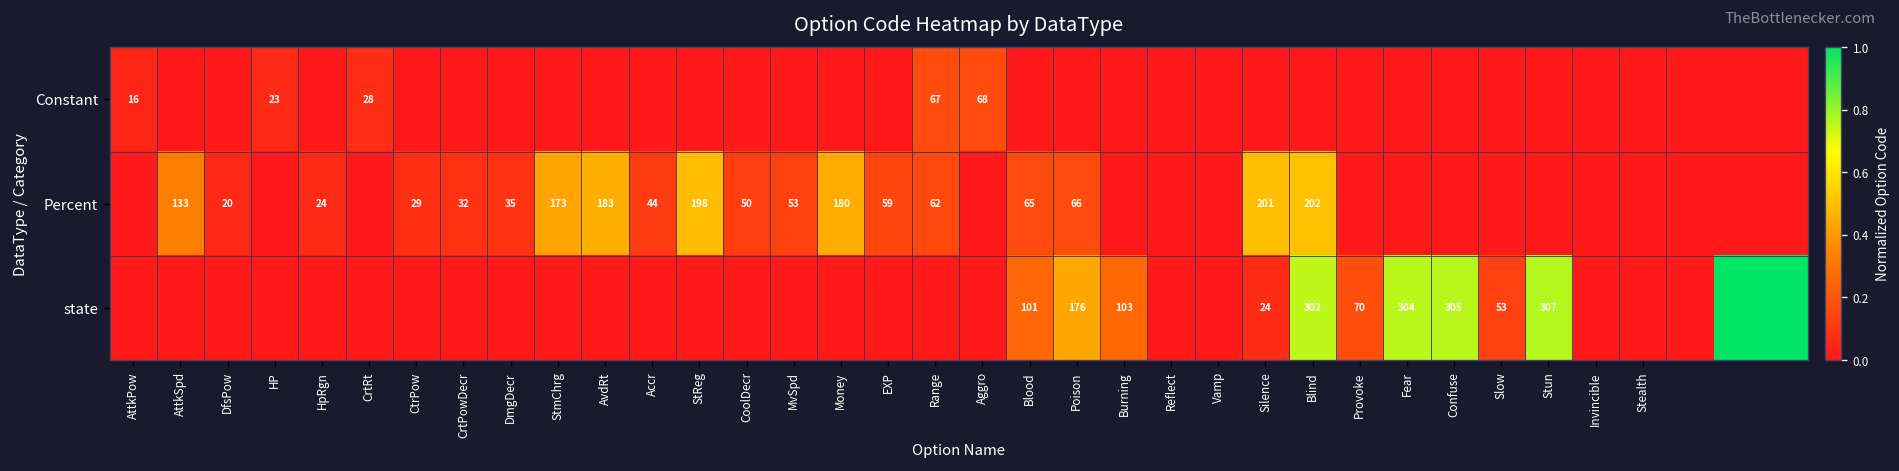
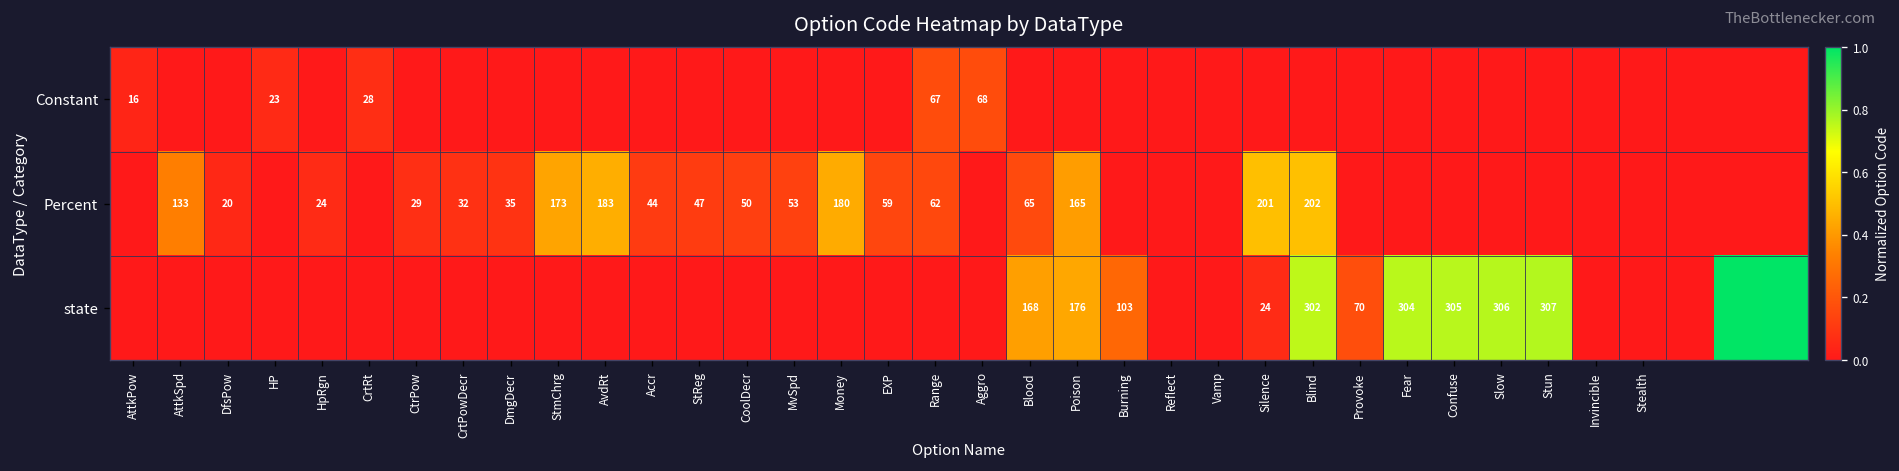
  {
    "Constant": {
      "AttkPow": 16,
      "HP": 23,
      "CrtRt": 28,
      "Range": 67,
      "Aggro": 68
    },
    "Percent": {
      "AttkSpd": 133,
      "DfsPow": 20,
      "HpRgn": 24,
      "CtrPow": 29,
      "CrtPowDecr": 32,
      "DmgDecr": 35,
      "StmChrg": 173,
      "AvdRt": 183,
      "Accr": 44,
-     "StReg": 198,
+     "StReg": 47,
      "CoolDecr": 50,
      "MvSpd": 53,
      "Money": 180,
      "EXP": 59,
      "Range": 62,
      "Blood": 65,
-     "Poison": 66,
+     "Poison": 165,
      "Silence": 201,
      "Blind": 202
    },
    "state": {
-     "Blood": 101,
+     "Blood": 168,
      "Poison": 176,
      "Burning": 103,
      "Silence": 24,
      "Blind": 302,
      "Provoke": 70,
      "Fear": 304,
      "Confuse": 305,
-     "Slow": 53,
+     "Slow": 306,
      "Stun": 307
    }
  }
